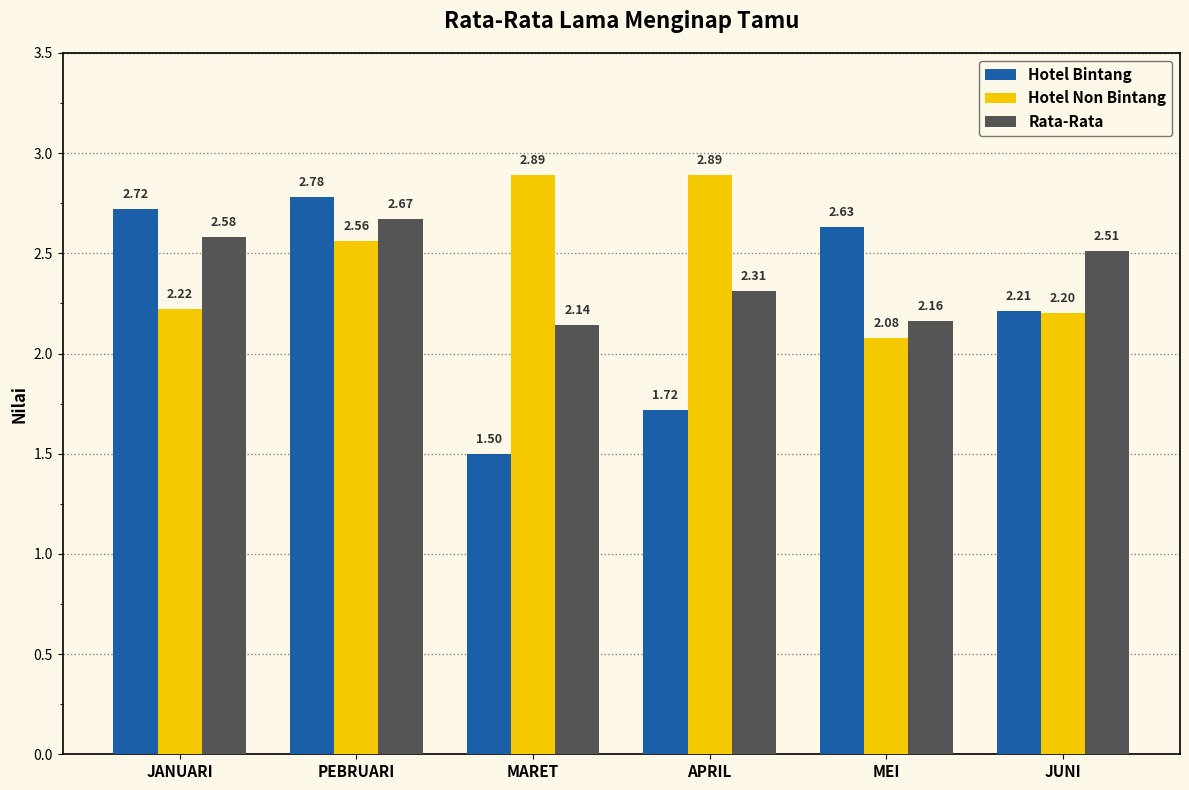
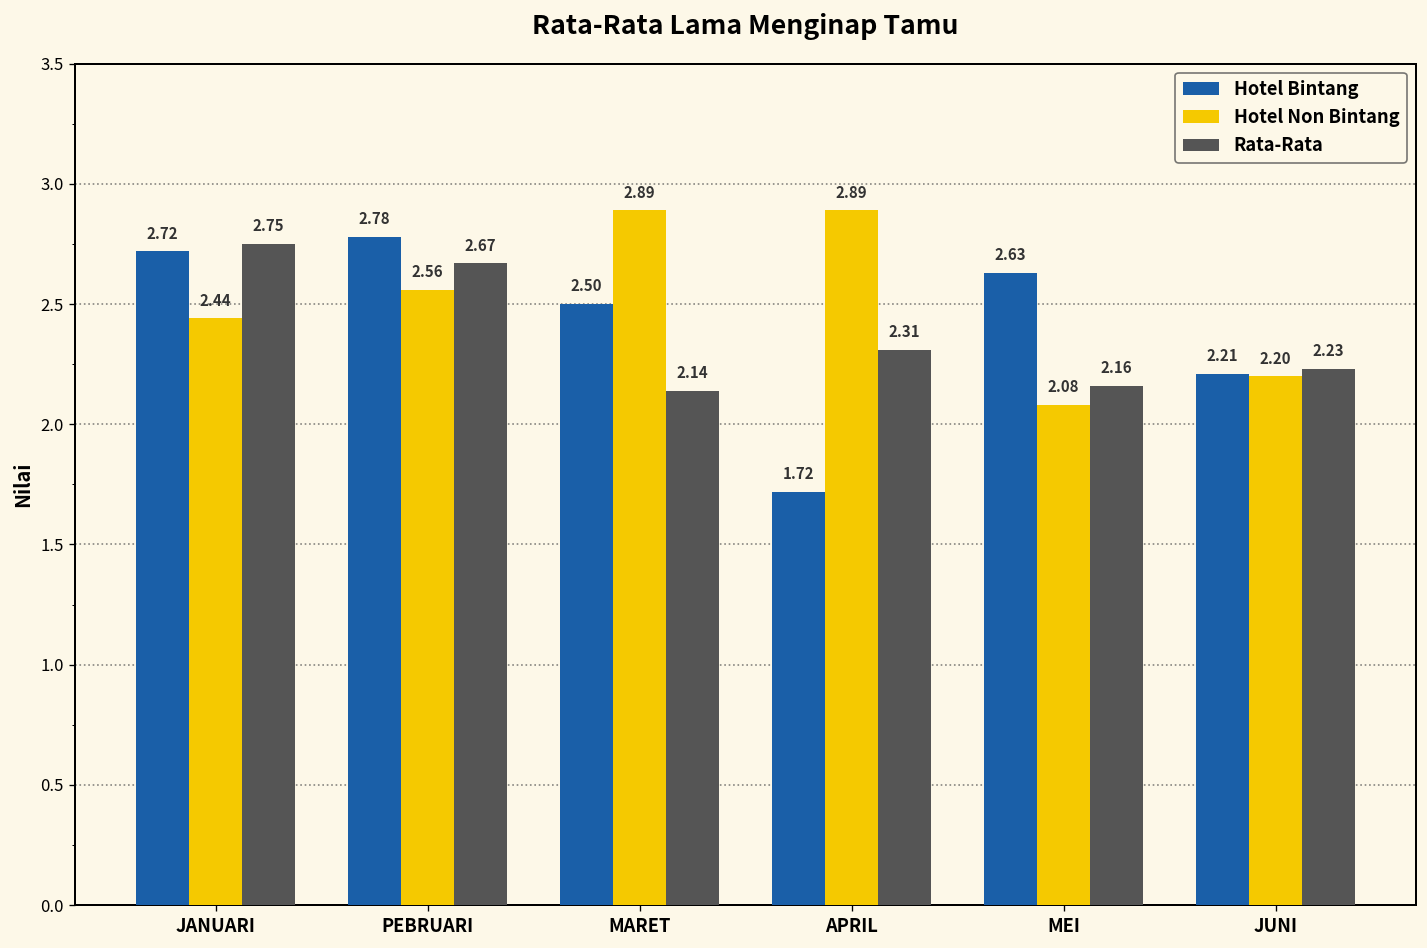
  {
    "Hotel Bintang": {
      "JANUARI": 2.72,
      "PEBRUARI": 2.78,
-     "MARET": 1.50,
+     "MARET": 2.50,
      "APRIL": 1.72,
      "MEI": 2.63,
      "JUNI": 2.21
    },
    "Hotel Non Bintang": {
-     "JANUARI": 2.22,
+     "JANUARI": 2.44,
      "PEBRUARI": 2.56,
      "MARET": 2.89,
      "APRIL": 2.89,
      "MEI": 2.08,
      "JUNI": 2.20
    },
    "Rata-Rata": {
-     "JANUARI": 2.58,
+     "JANUARI": 2.75,
      "PEBRUARI": 2.67,
      "MARET": 2.14,
      "APRIL": 2.31,
      "MEI": 2.16,
-     "JUNI": 2.51
+     "JUNI": 2.23
    }
  }
